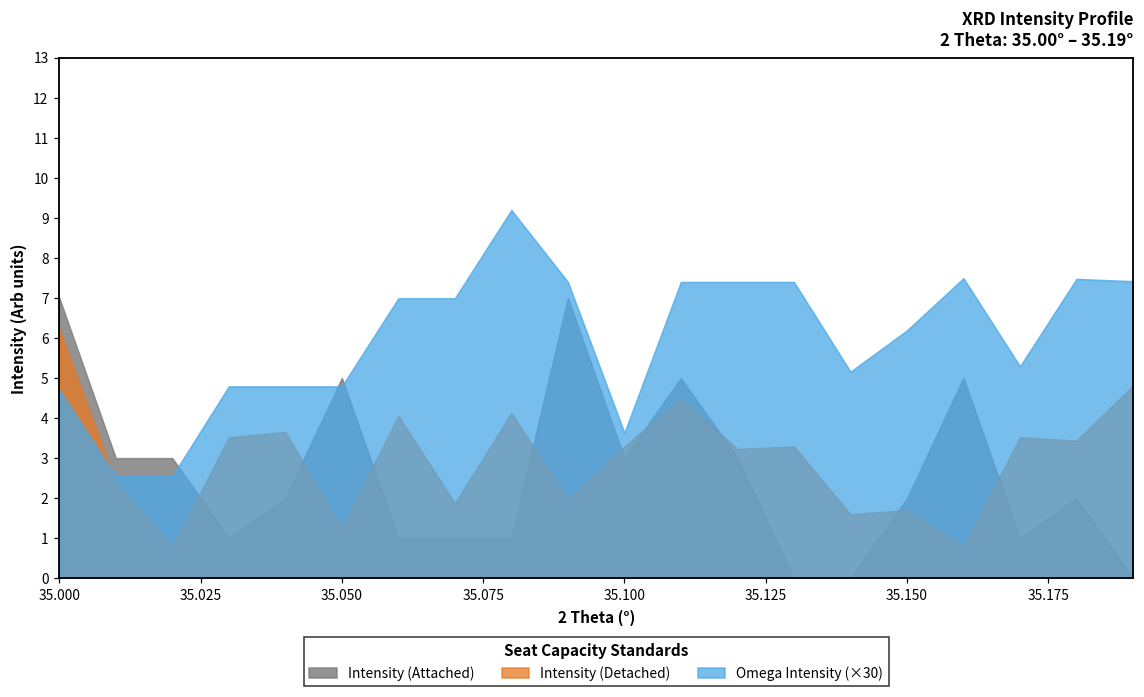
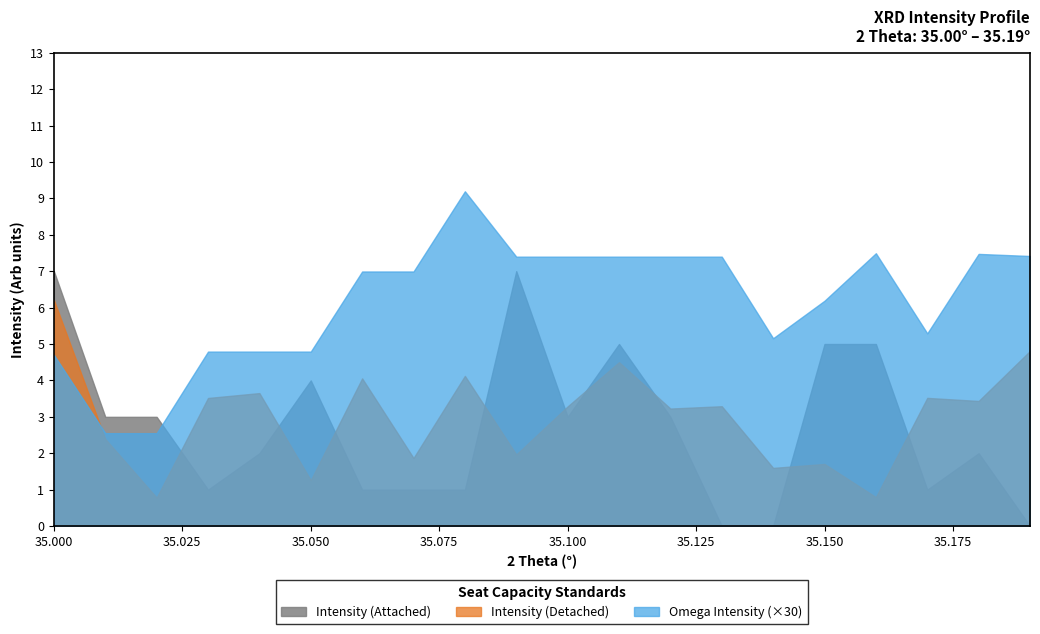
  {
    "Intensity (Attached)": {
      "35.000": 7,
-     "35.050": 5,
+     "35.050": 4,
      "35.100": 3,
-     "35.150": 2
+     "35.150": 5
    },
    "Intensity (Detached)": {
      "35.000": 6.2,
      "35.050": 1.3,
      "35.100": 3.3,
      "35.150": 1.7
    },
    "Omega Intensity (×30)": {
      "35.000": 4.7,
      "35.050": 4.8,
-     "35.100": 3.6,
+     "35.100": 7.4,
      "35.150": 6.2
    }
  }
